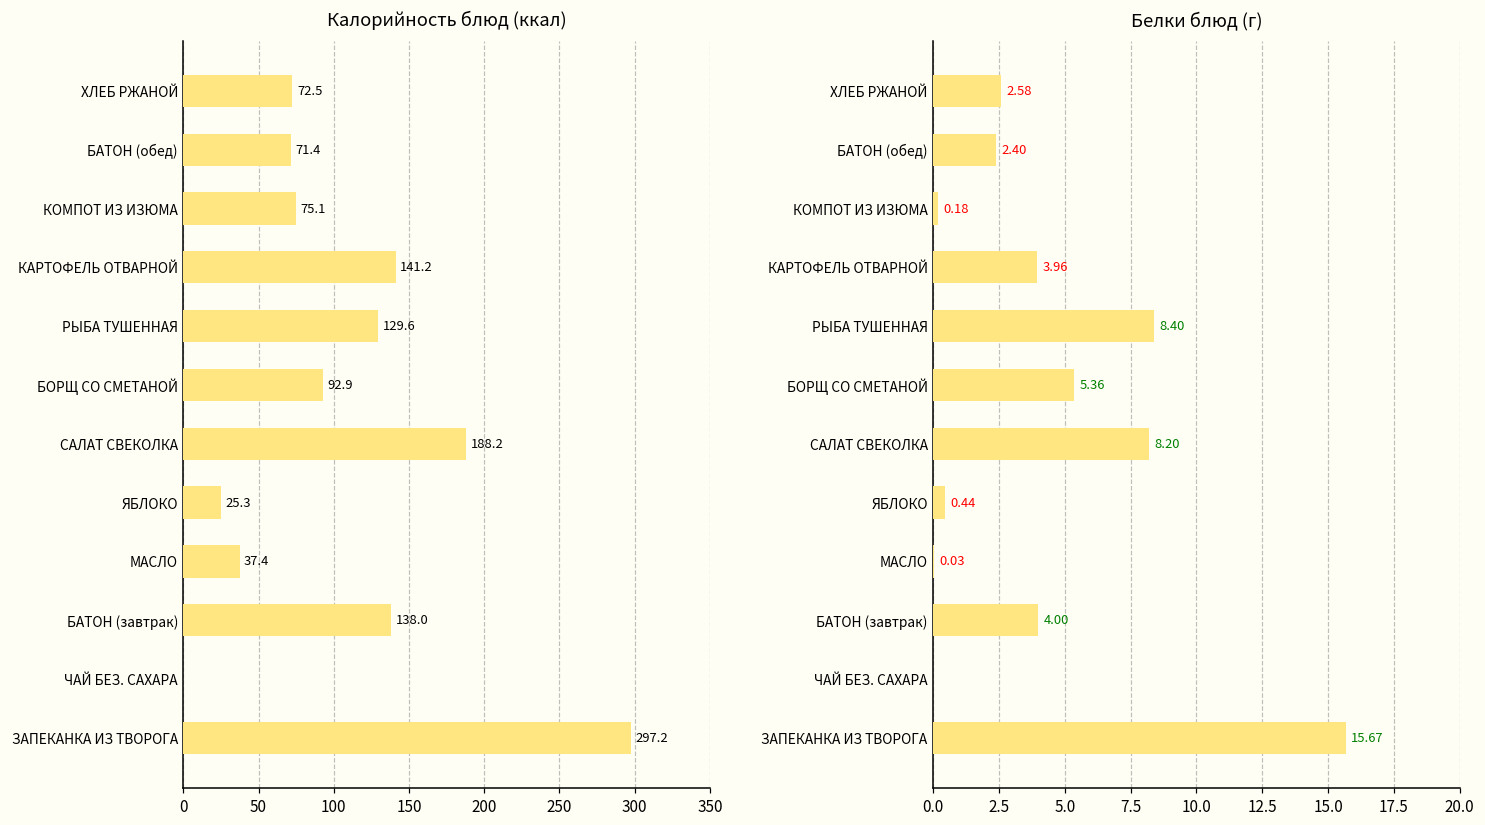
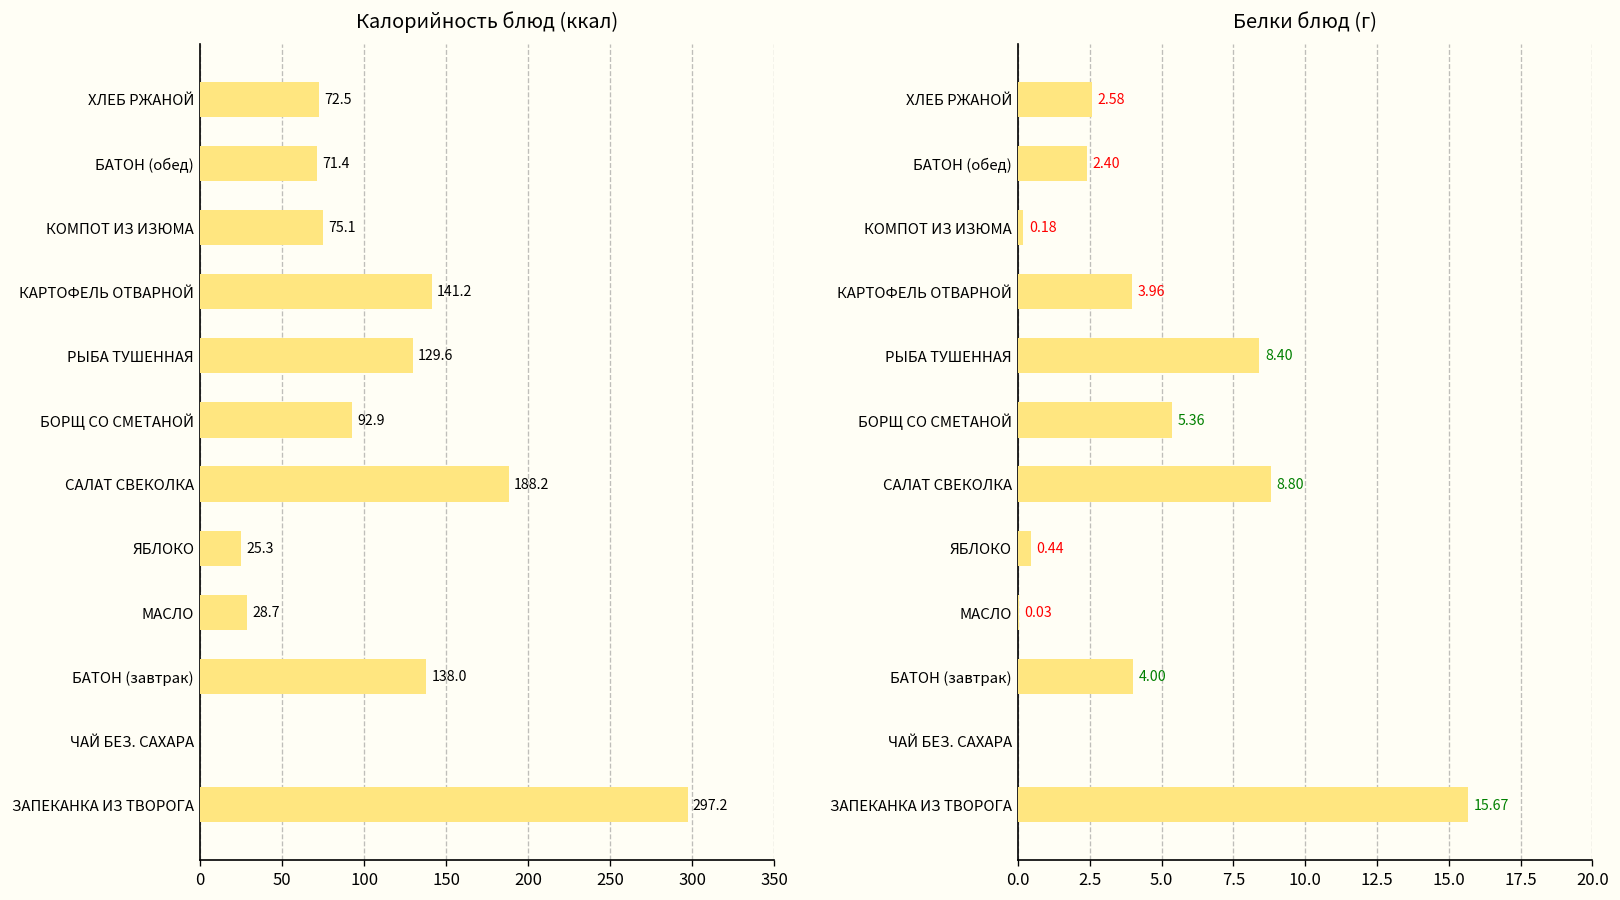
  {
    "Калорийность блюд (ккал)": {
      "ХЛЕБ РЖАНОЙ": 72.5,
      "БАТОН (обед)": 71.4,
      "КОМПОТ ИЗ ИЗЮМА": 75.1,
      "КАРТОФЕЛЬ ОТВАРНОЙ": 141.2,
      "РЫБА ТУШЕННАЯ": 129.6,
      "БОРЩ СО СМЕТАНОЙ": 92.9,
      "САЛАТ СВЕКОЛКА": 188.2,
      "ЯБЛОКО": 25.3,
-     "МАСЛО": 37.4,
+     "МАСЛО": 28.7,
      "БАТОН (завтрак)": 138.0,
      "ЗАПЕКАНКА ИЗ ТВОРОГА": 297.2
    },
    "Белки блюд (г)": {
      "ХЛЕБ РЖАНОЙ": 2.58,
      "БАТОН (обед)": 2.40,
      "КОМПОТ ИЗ ИЗЮМА": 0.18,
      "КАРТОФЕЛЬ ОТВАРНОЙ": 3.96,
      "РЫБА ТУШЕННАЯ": 8.40,
      "БОРЩ СО СМЕТАНОЙ": 5.36,
-     "САЛАТ СВЕКОЛКА": 8.20,
+     "САЛАТ СВЕКОЛКА": 8.80,
      "ЯБЛОКО": 0.44,
      "МАСЛО": 0.03,
      "БАТОН (завтрак)": 4.00,
      "ЗАПЕКАНКА ИЗ ТВОРОГА": 15.67
    }
  }
